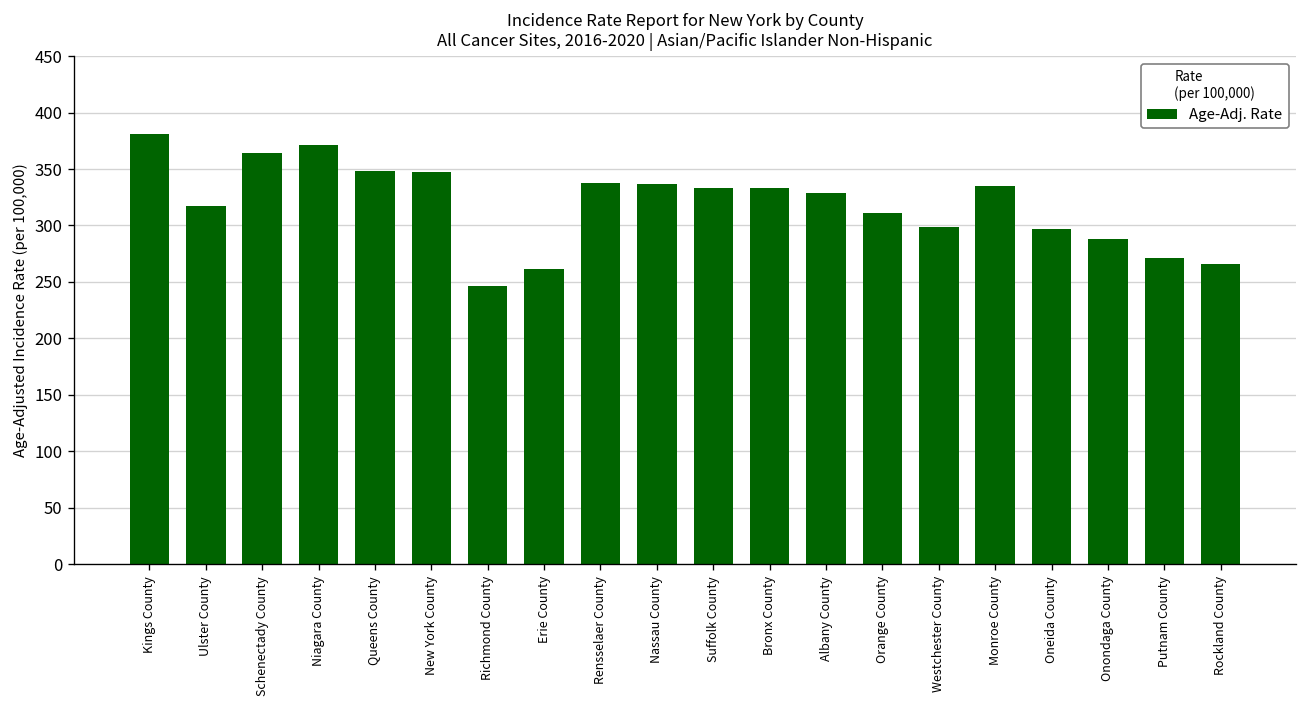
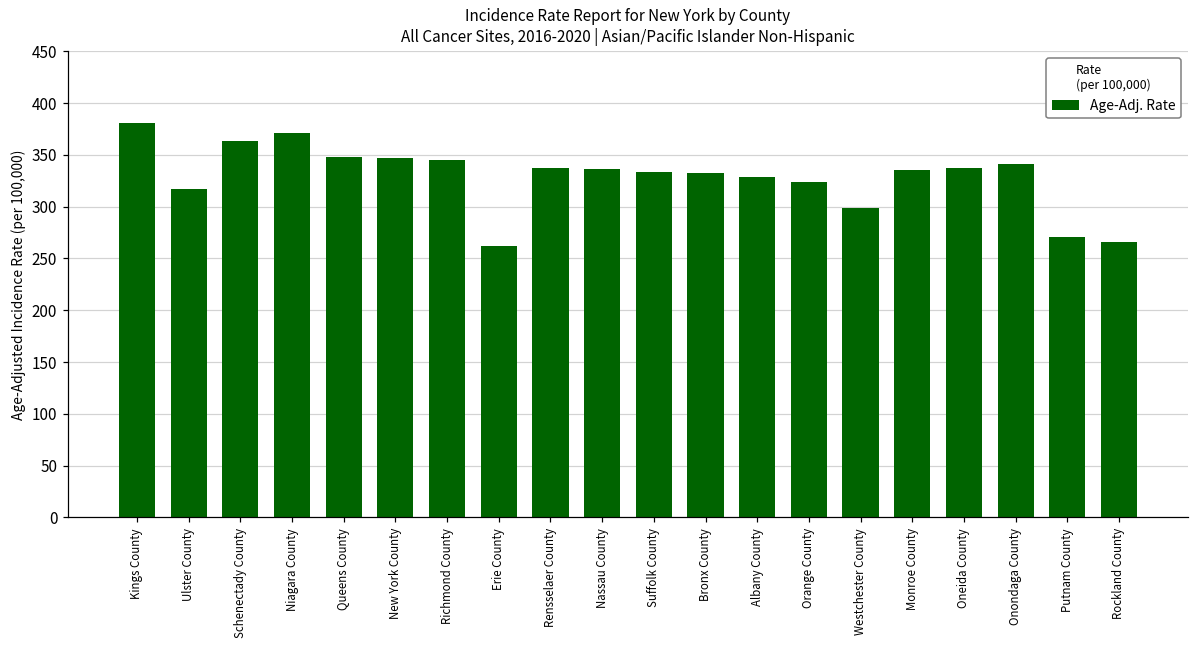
  {
    "Kings County": 380,
    "Ulster County": 320,
    "Schenectady County": 360,
    "Niagara County": 370,
    "Queens County": 350,
    "New York County": 350,
-   "Richmond County": 250,
+   "Richmond County": 340,
    "Erie County": 260,
    "Rensselaer County": 340,
    "Nassau County": 340,
    "Suffolk County": 330,
    "Bronx County": 330,
    "Albany County": 330,
-   "Orange County": 310,
+   "Orange County": 320,
    "Westchester County": 300,
    "Monroe County": 340,
-   "Oneida County": 300,
-   "Onondaga County": 290,
+   "Oneida County": 340,
+   "Onondaga County": 340,
    "Putnam County": 270,
    "Rockland County": 270
  }
